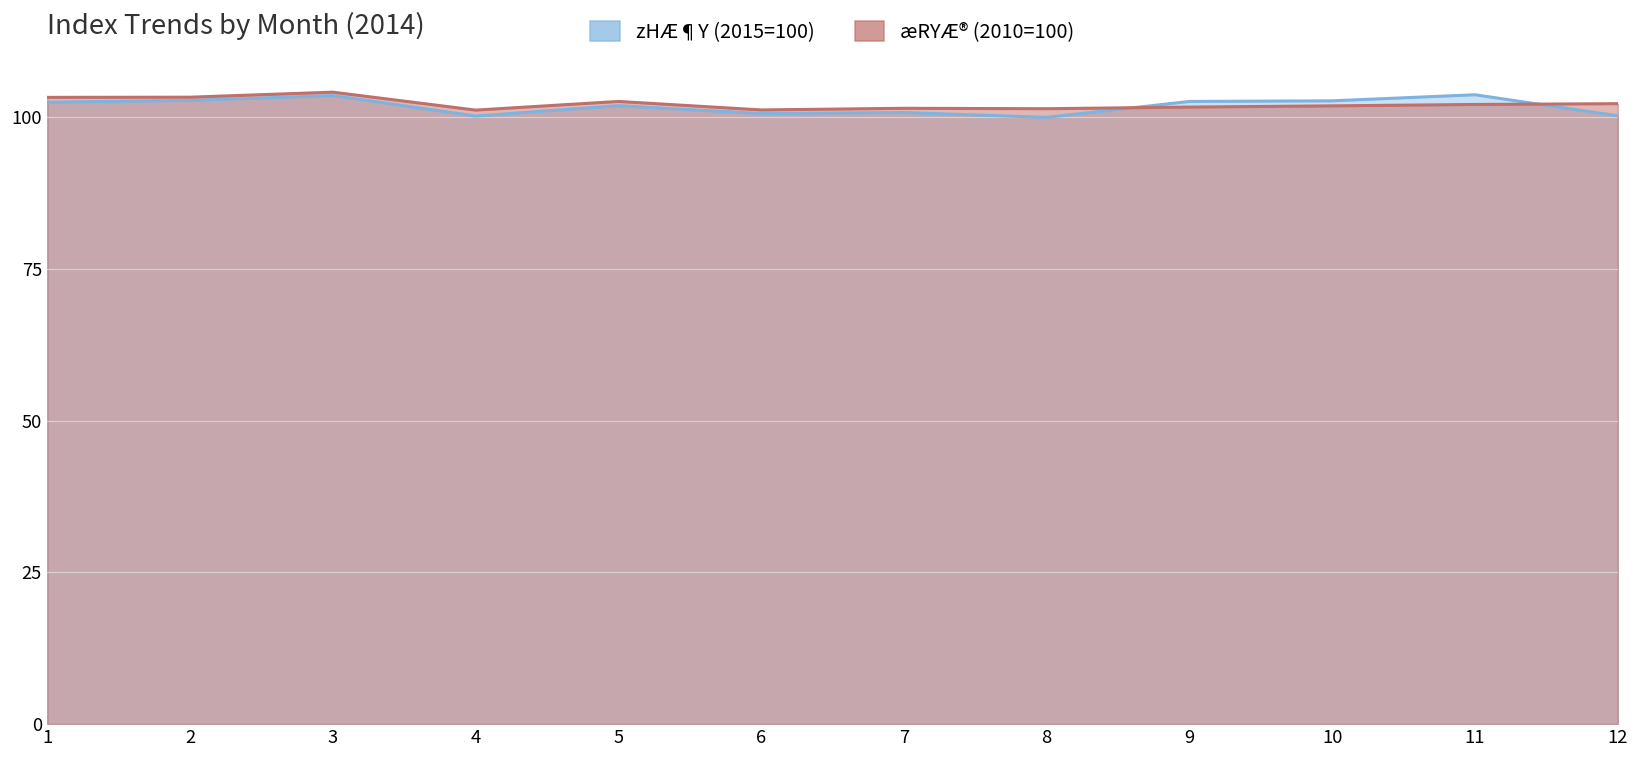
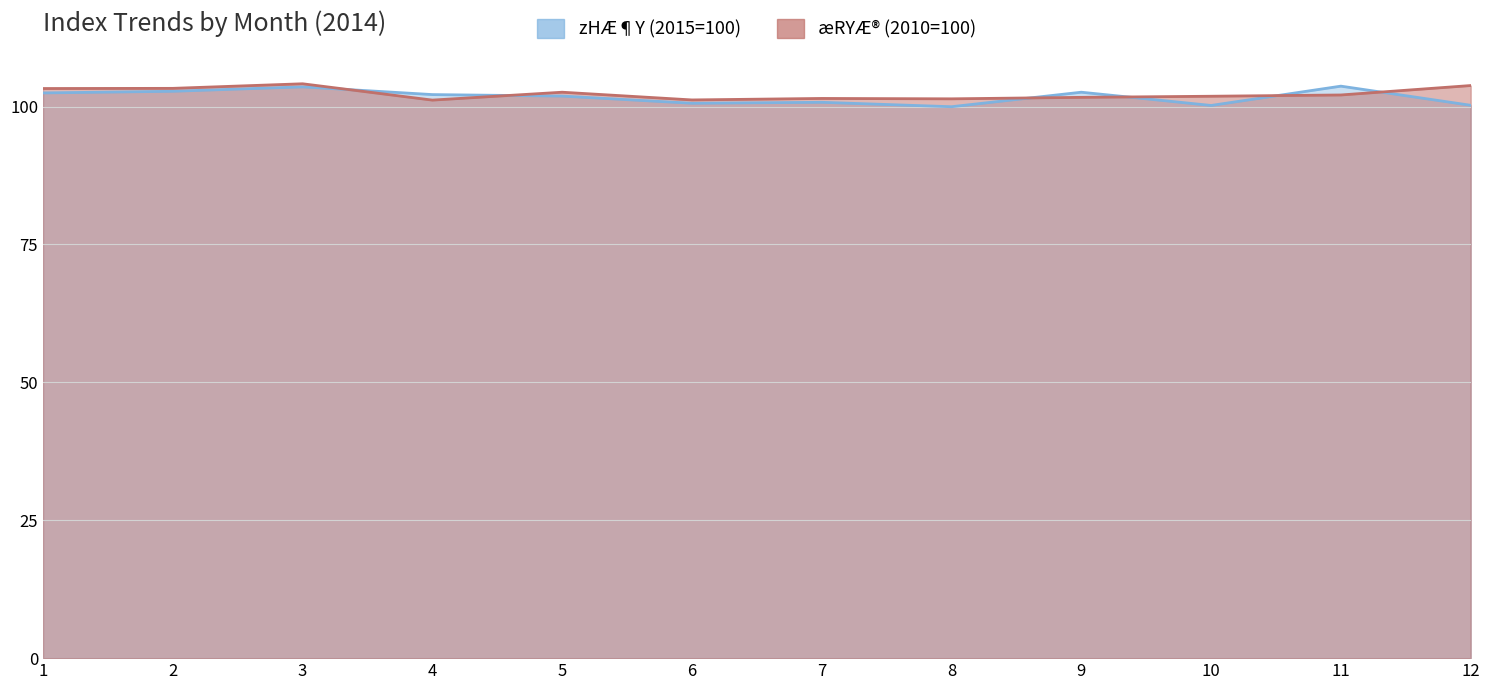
  {
    "zHÆ¶Y (2015=100)": {
      "1": 102,
      "2": 103,
      "3": 104,
-     "4": 100,
+     "4": 102,
      "5": 102,
      "6": 101,
      "7": 101,
      "8": 100,
      "9": 103,
-     "10": 103,
+     "10": 100,
      "11": 104,
      "12": 100
    },
    "æRYÆ® (2010=100)": {
      "1": 103,
      "2": 103,
      "3": 104,
      "4": 101,
      "5": 103,
      "6": 101,
      "7": 101,
      "8": 101,
      "9": 102,
      "10": 102,
      "11": 102,
-     "12": 102
+     "12": 104
    }
  }
